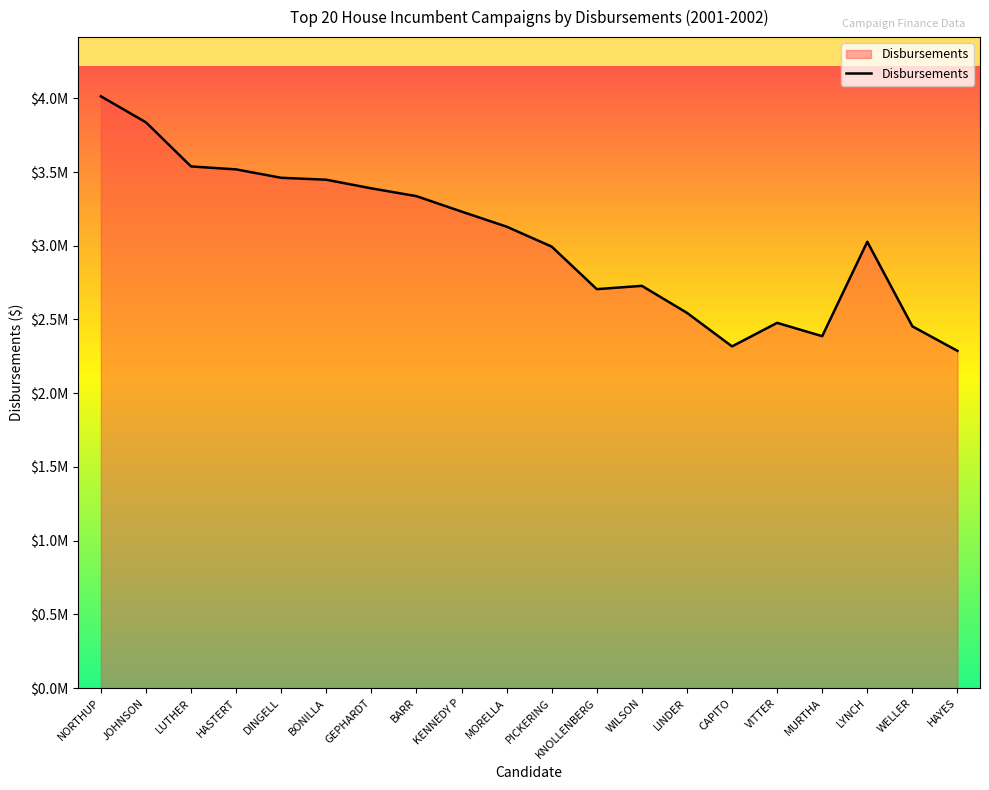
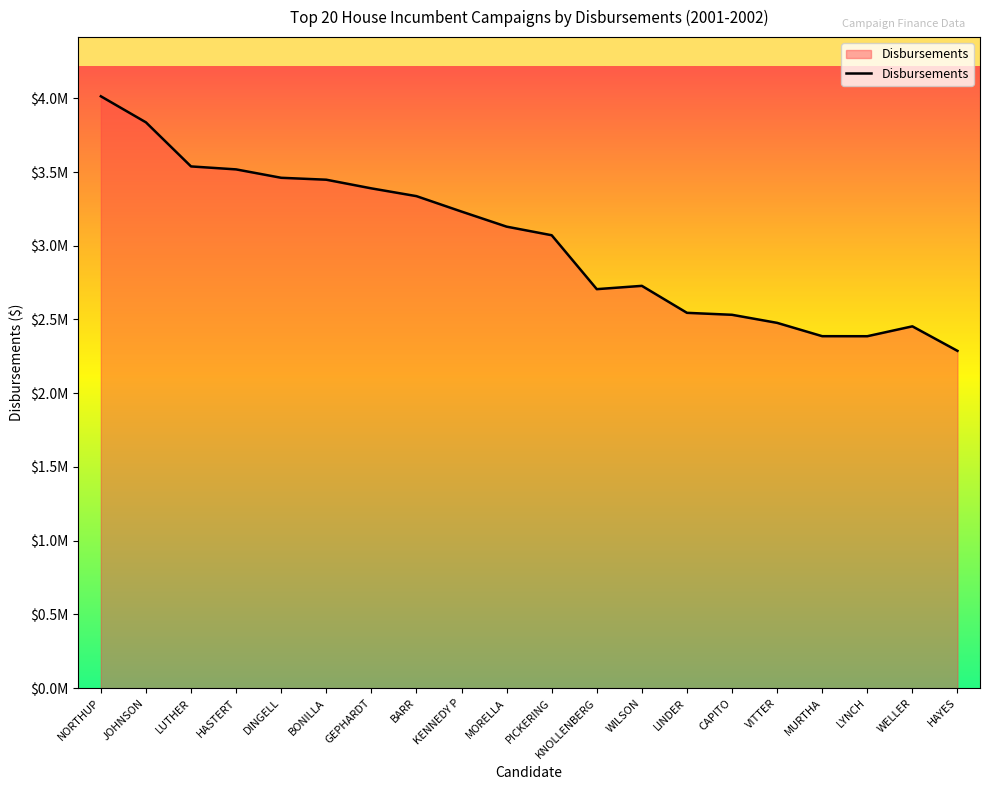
  {
    "NORTHUP": "$4010000",
    "JOHNSON": "$3840000",
    "LUTHER": "$3540000",
    "HASTERT": "$3520000",
    "DINGELL": "$3460000",
    "BONILLA": "$3450000",
    "GEPHARDT": "$3390000",
    "BARR": "$3340000",
    "KENNEDY P": "$3230000",
    "MORELLA": "$3130000",
-   "PICKERING": "$2990000",
+   "PICKERING": "$3070000",
    "KNOLLENBERG": "$2710000",
    "WILSON": "$2730000",
    "LINDER": "$2550000",
-   "CAPITO": "$2320000",
+   "CAPITO": "$2530000",
    "VITTER": "$2480000",
    "MURTHA": "$2390000",
-   "LYNCH": "$3030000",
+   "LYNCH": "$2390000",
    "WELLER": "$2450000",
    "HAYES": "$2290000"
  }
